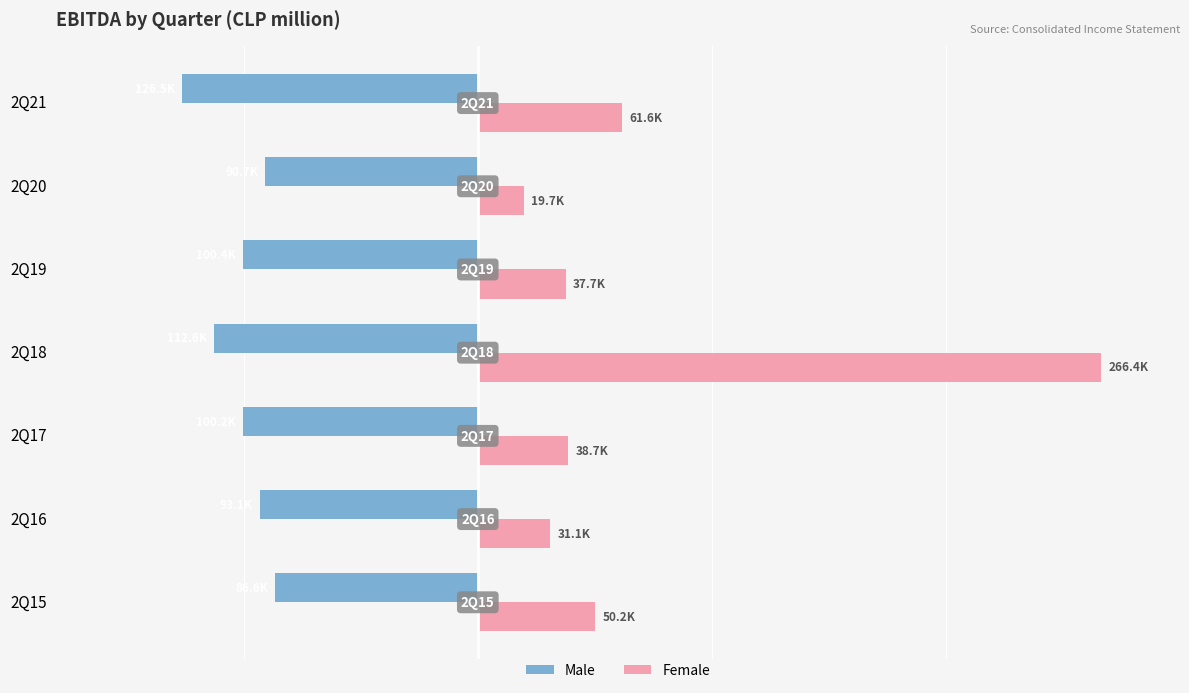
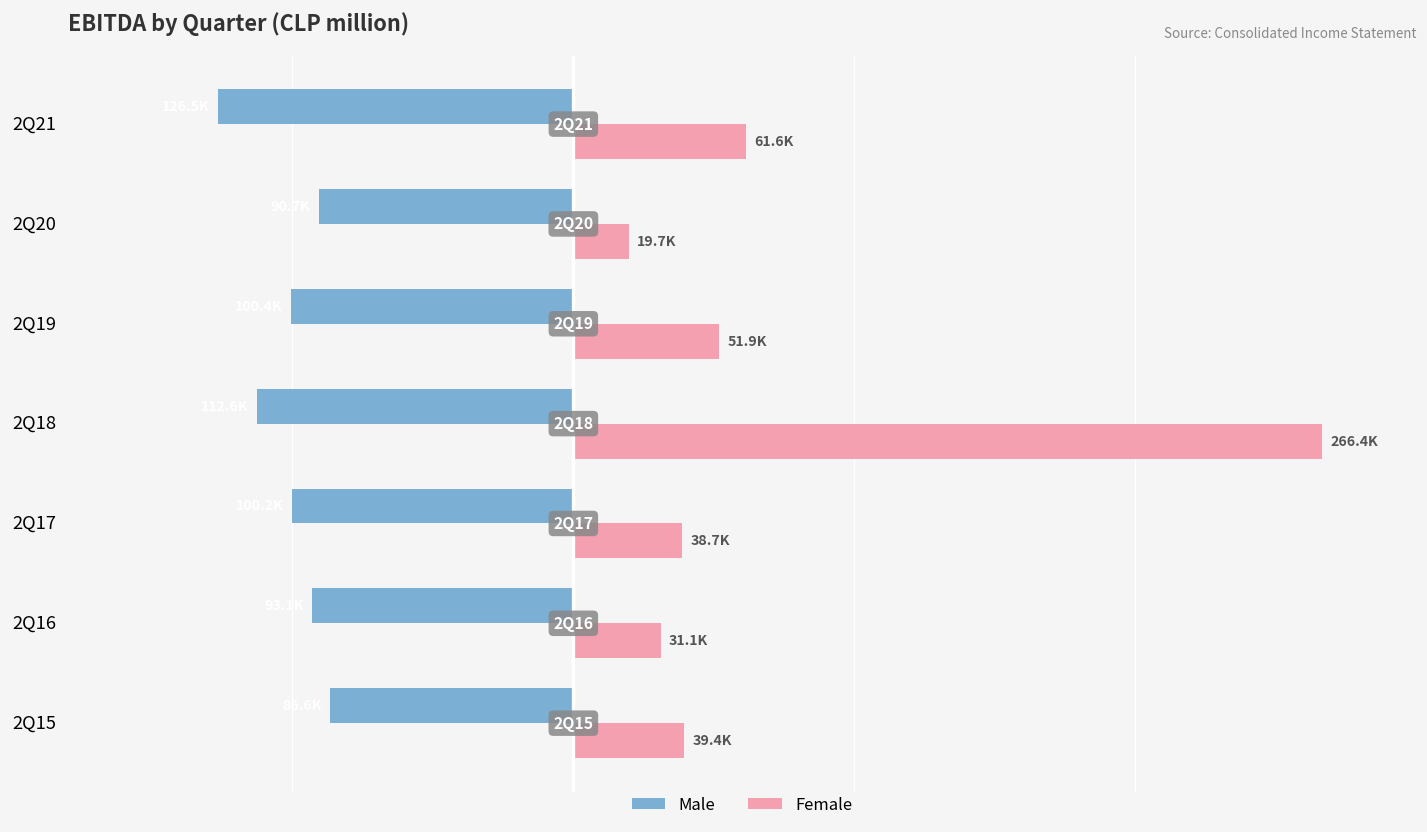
  {
    "Female": {
      "2Q21": "61.6K",
      "2Q20": "19.7K",
-     "2Q19": "37.7K",
+     "2Q19": "51.9K",
      "2Q18": "266.4K",
      "2Q17": "38.7K",
      "2Q16": "31.1K",
-     "2Q15": "50.2K"
+     "2Q15": "39.4K"
    }
  }
